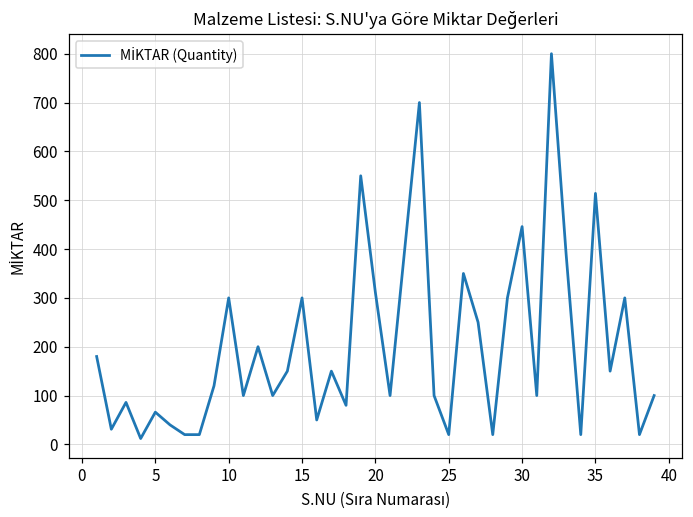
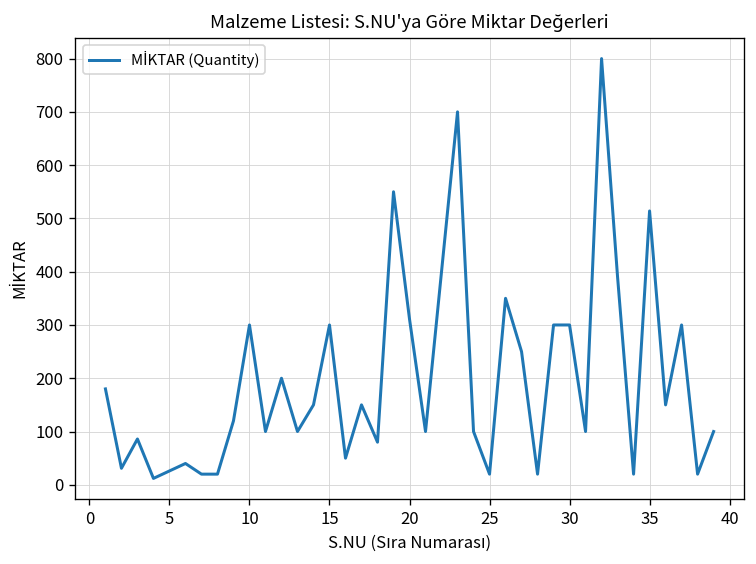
  {
-   "5": 70,
+   "5": 30,
    "10": 300,
    "15": 300,
    "20": 310,
    "25": 20,
-   "30": 450,
+   "30": 300,
    "35": 510
  }
